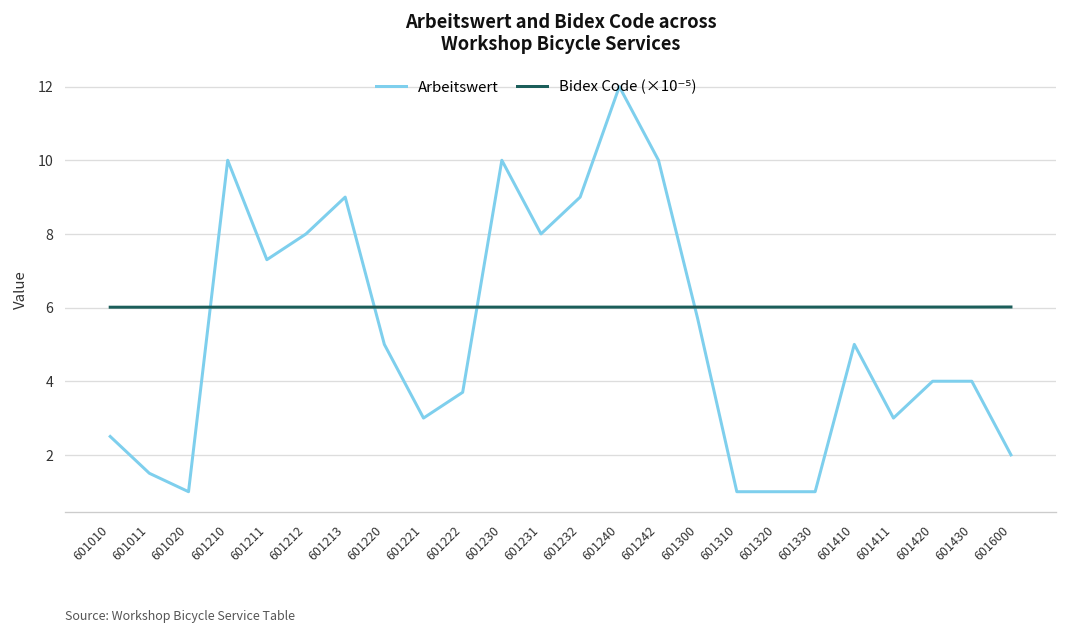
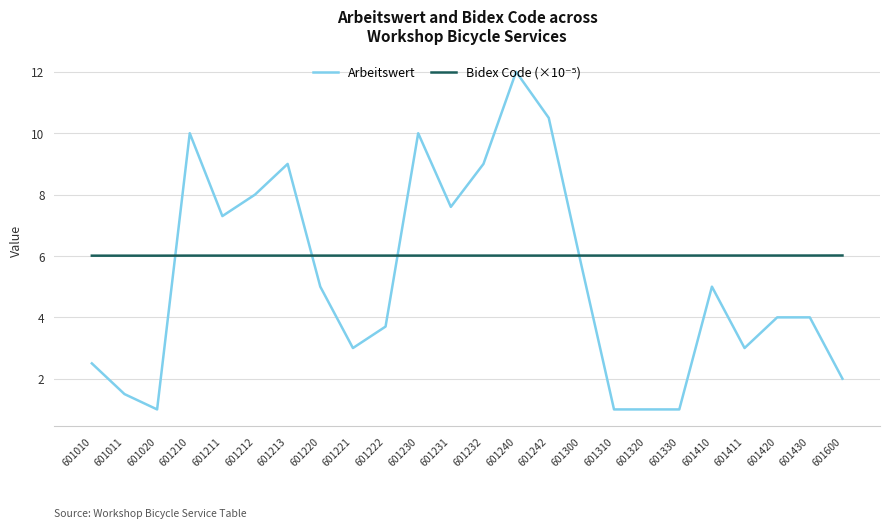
  {
    "Arbeitswert": {
      "601010": 2.5,
      "601011": 1.5,
      "601020": 1.0,
      "601210": 10.0,
      "601211": 7.3,
      "601212": 8.0,
      "601213": 9.0,
      "601220": 5.0,
      "601221": 3.0,
      "601222": 3.7,
      "601230": 10.0,
-     "601231": 8.0,
+     "601231": 7.6,
      "601232": 9.0,
      "601240": 12.0,
-     "601242": 10.0,
+     "601242": 10.5,
      "601300": 5.7,
      "601310": 1.0,
      "601320": 1.0,
      "601330": 1.0,
      "601410": 5.0,
      "601411": 3.0,
      "601420": 4.0,
      "601430": 4.0,
      "601600": 2.0
    },
    "Bidex Code (×10⁻⁵)": {
      "601010": 6.0,
      "601011": 6.0,
      "601020": 6.0,
      "601210": 6.0,
      "601211": 6.0,
      "601212": 6.0,
      "601213": 6.0,
      "601220": 6.0,
      "601221": 6.0,
      "601222": 6.0,
      "601230": 6.0,
      "601231": 6.0,
      "601232": 6.0,
      "601240": 6.0,
      "601242": 6.0,
      "601300": 6.0,
      "601310": 6.0,
      "601320": 6.0,
      "601330": 6.0,
      "601410": 6.0,
      "601411": 6.0,
      "601420": 6.0,
      "601430": 6.0,
      "601600": 6.0
    }
  }
